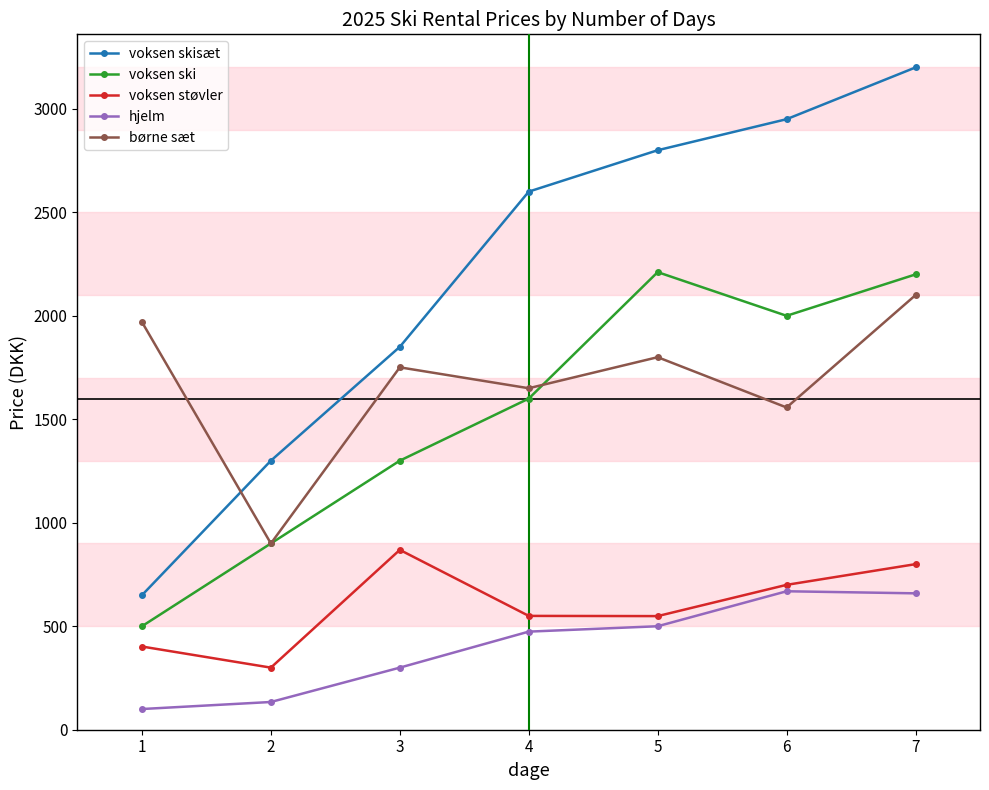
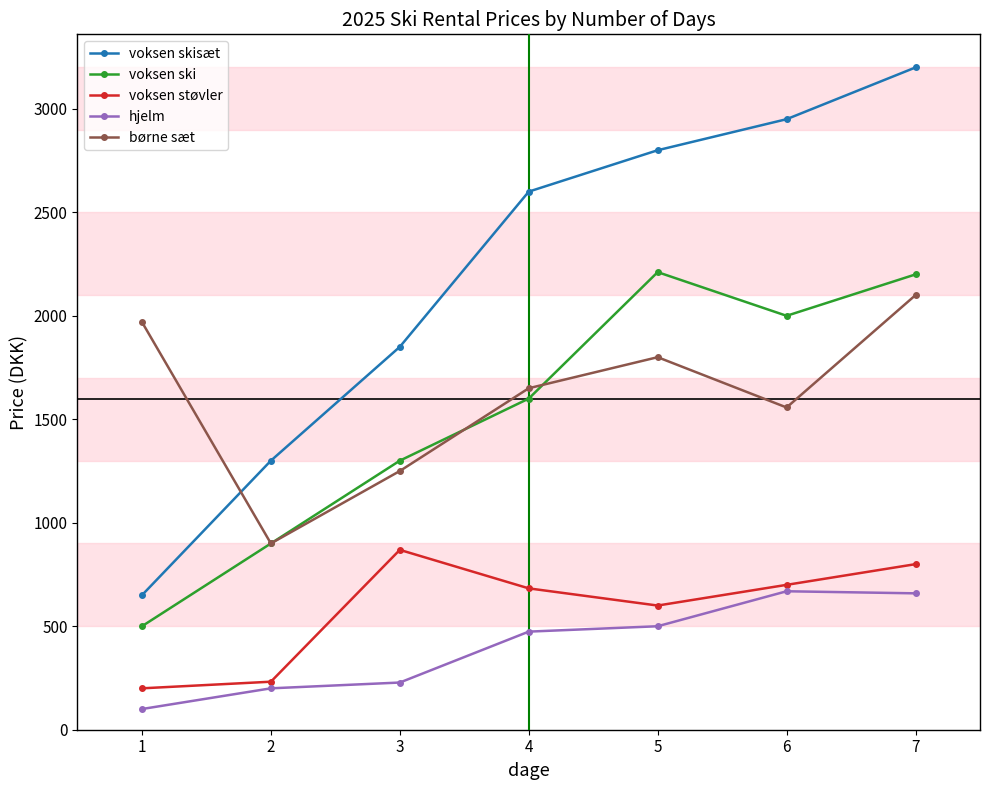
  {
    "voksen skisæt": {
      "1": 650,
      "2": 1300,
      "3": 1850,
      "4": 2600,
      "5": 2800,
      "6": 2950,
      "7": 3200
    },
    "voksen ski": {
      "1": 500,
      "3": 1300,
      "4": 1600,
      "5": 2210,
      "6": 2000,
      "7": 2200
    },
    "voksen støvler": {
-     "1": 400,
-     "2": 300,
+     "1": 200,
+     "2": 230,
      "3": 870,
-     "4": 550,
-     "5": 550,
+     "4": 680,
+     "5": 600,
      "6": 700,
      "7": 800
    },
    "hjelm": {
      "1": 100,
-     "2": 130,
-     "3": 300,
+     "2": 200,
+     "3": 230,
      "4": 470,
      "5": 500,
      "6": 670,
      "7": 660
    },
    "børne sæt": {
      "1": 1970,
-     "3": 1750,
+     "3": 1250,
      "4": 1650,
      "5": 1800,
      "6": 1560,
      "7": 2100
    }
  }
